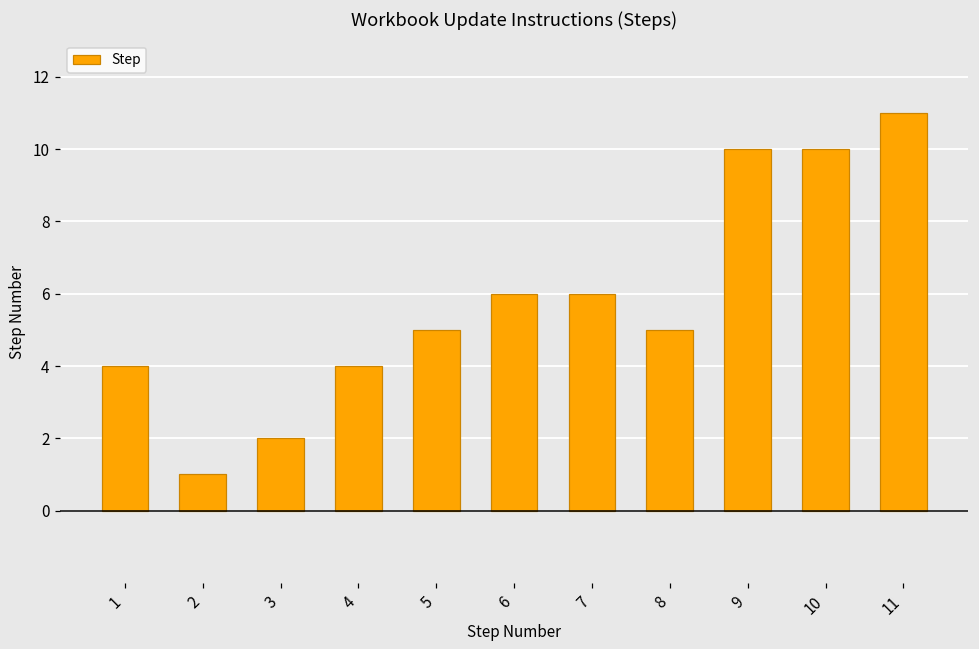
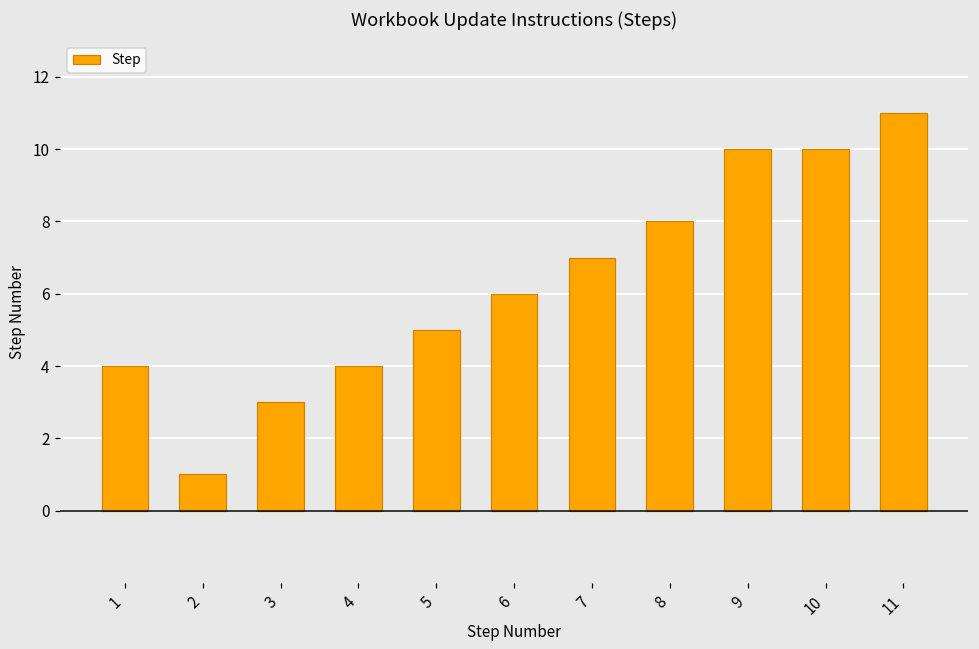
  {
    "1": 4,
    "2": 1,
-   "3": 2,
+   "3": 3,
    "4": 4,
    "5": 5,
    "6": 6,
-   "7": 6,
-   "8": 5,
+   "7": 7,
+   "8": 8,
    "9": 10,
    "10": 10,
    "11": 11
  }
